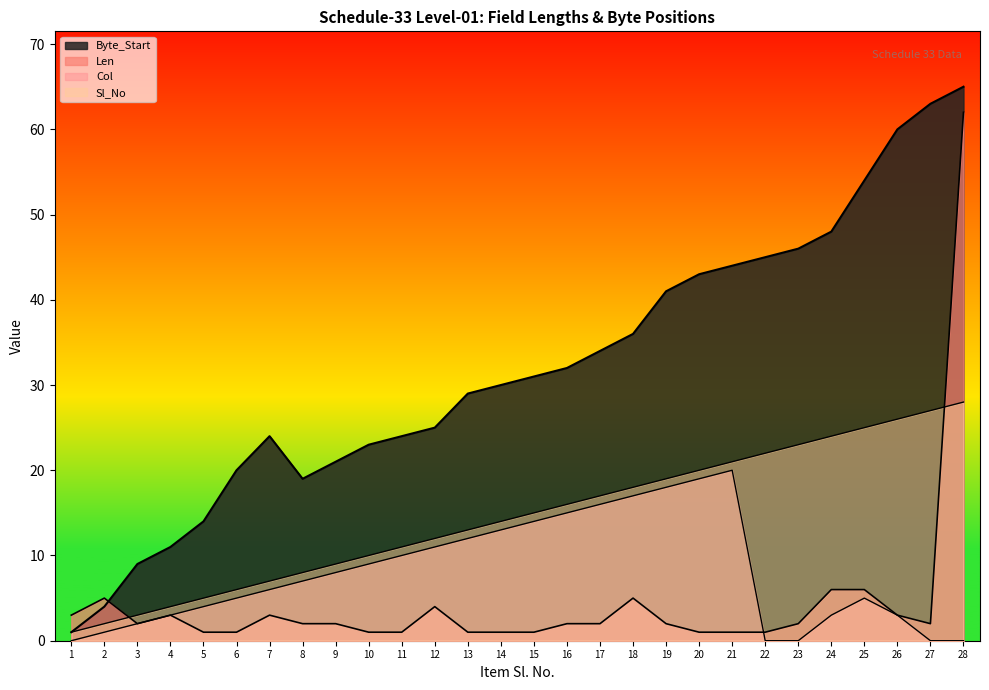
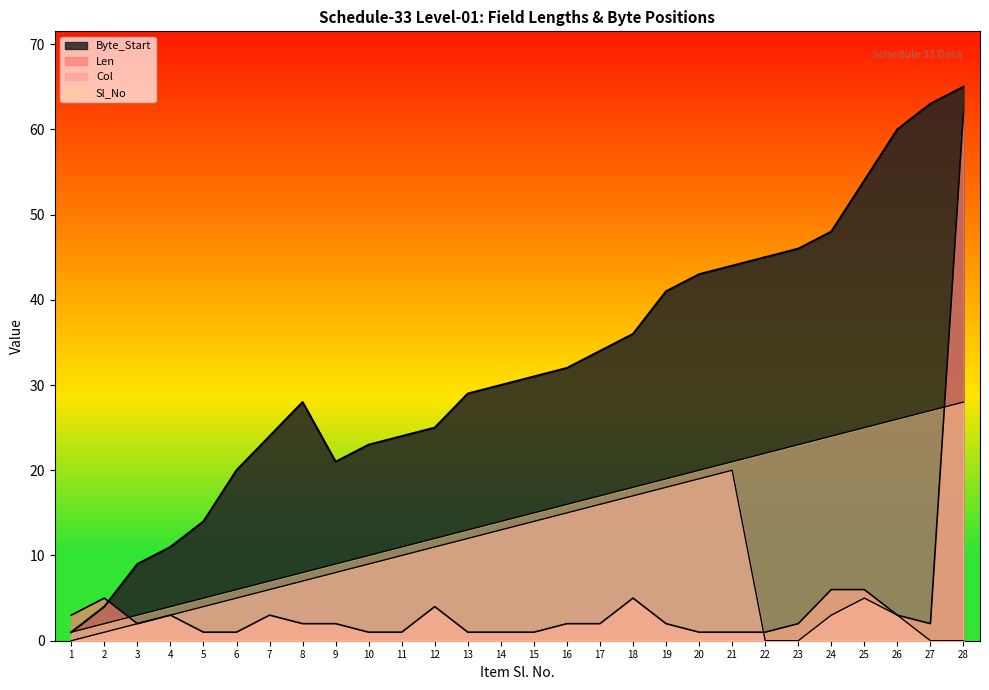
  {
    "Byte_Start": {
      "2": 4,
      "3": 9,
      "4": 11,
      "5": 14,
      "6": 20,
      "7": 24,
-     "8": 19,
+     "8": 28,
      "9": 21,
      "10": 23,
      "11": 24,
      "12": 25,
      "13": 29,
      "14": 30,
      "15": 31,
      "16": 32,
      "17": 34,
      "18": 36,
      "19": 41,
      "20": 43,
      "21": 44,
      "22": 45,
      "23": 46,
      "24": 48,
      "25": 54,
      "26": 60,
      "27": 63,
      "28": 65
    }
  }
